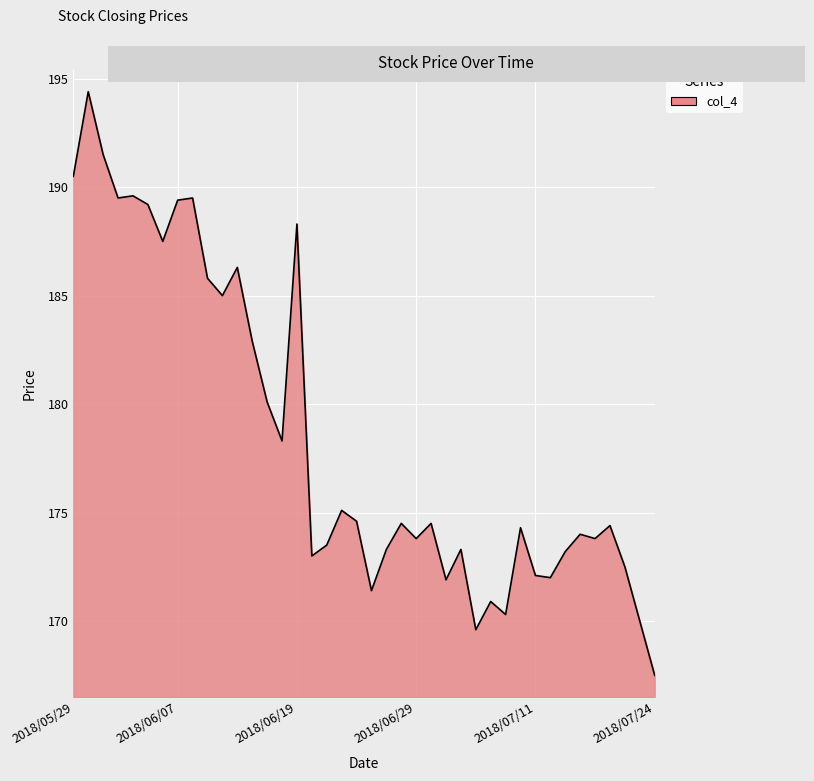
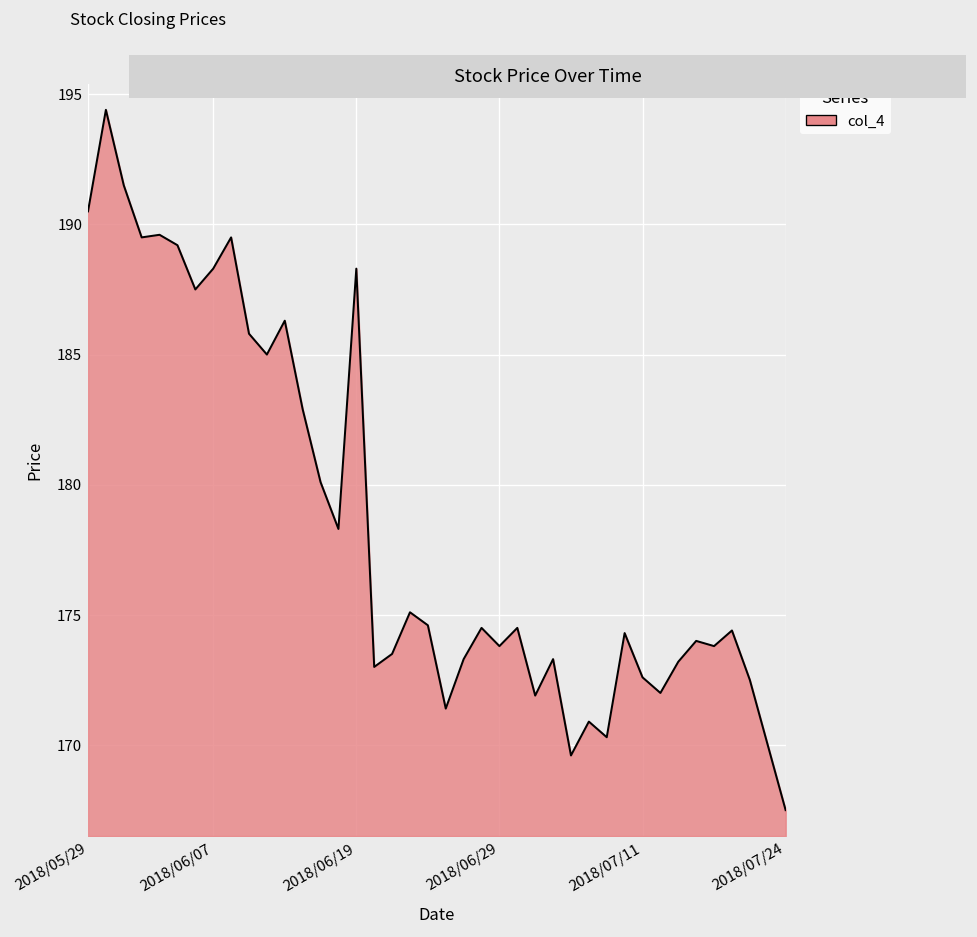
  {
    "2018/05/29": 190.5,
-   "2018/06/07": 189.4,
+   "2018/06/07": 188.3,
    "2018/06/19": 188.3,
    "2018/06/29": 173.8,
-   "2018/07/11": 172.1,
+   "2018/07/11": 172.6,
    "2018/07/24": 167.5
  }
